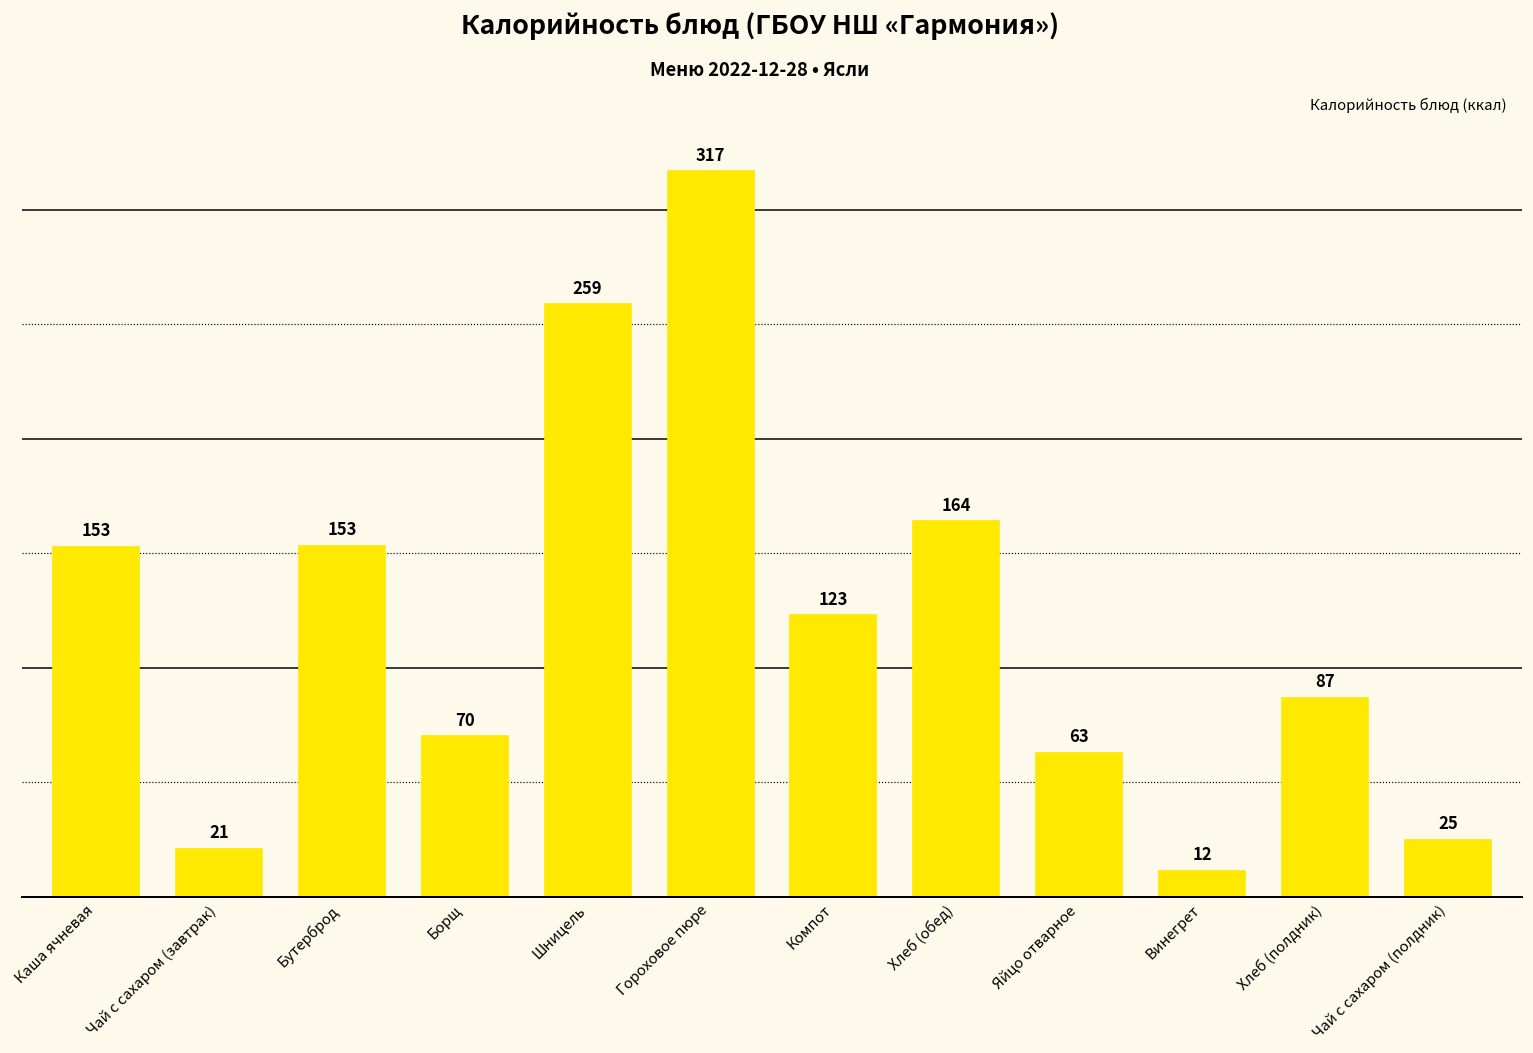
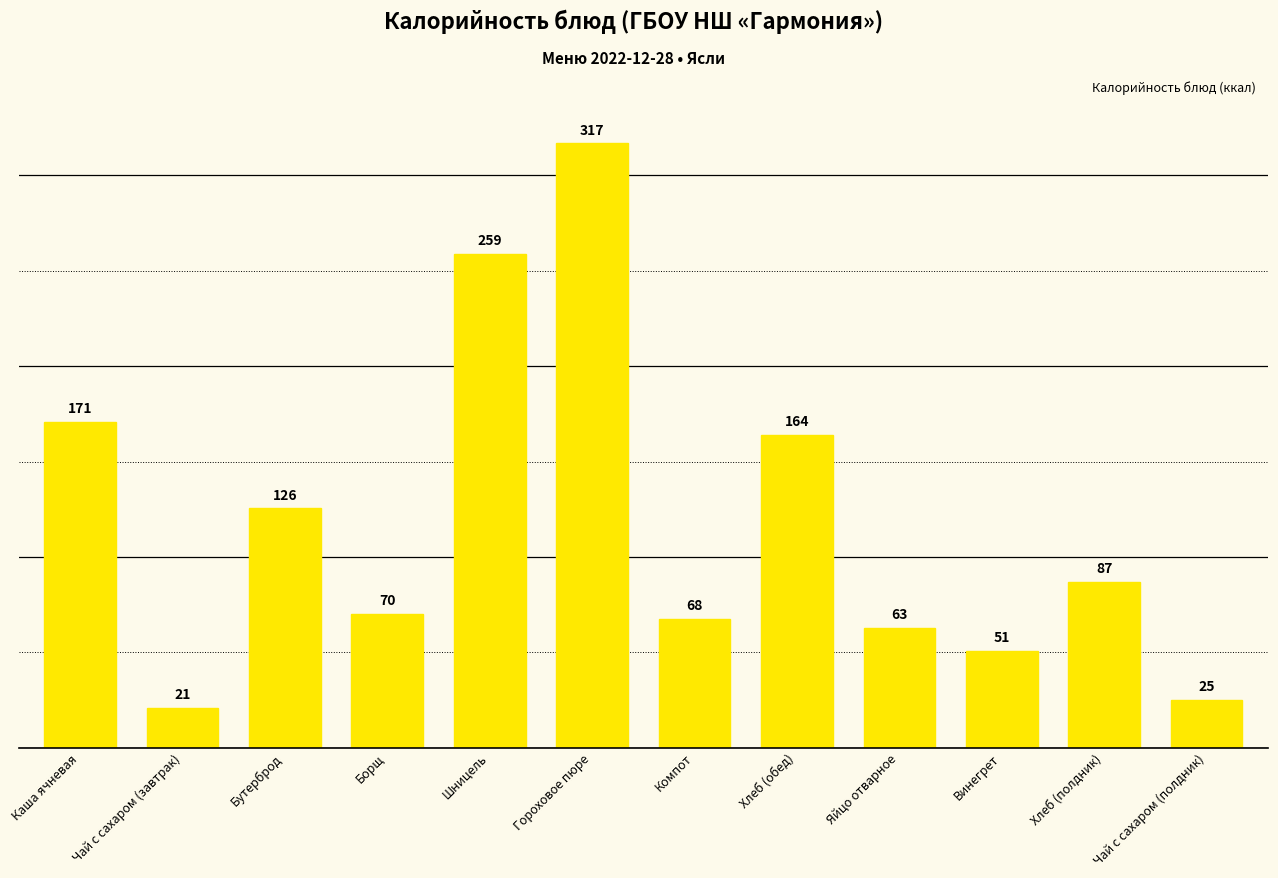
  {
-   "Каша ячневая": 153,
+   "Каша ячневая": 171,
    "Чай с сахаром (завтрак)": 21,
-   "Бутерброд": 153,
+   "Бутерброд": 126,
    "Борщ": 70,
    "Шницель": 259,
    "Гороховое пюре": 317,
-   "Компот": 123,
+   "Компот": 68,
    "Хлеб (обед)": 164,
    "Яйцо отварное": 63,
-   "Винегрет": 12,
+   "Винегрет": 51,
    "Хлеб (полдник)": 87,
    "Чай с сахаром (полдник)": 25
  }
